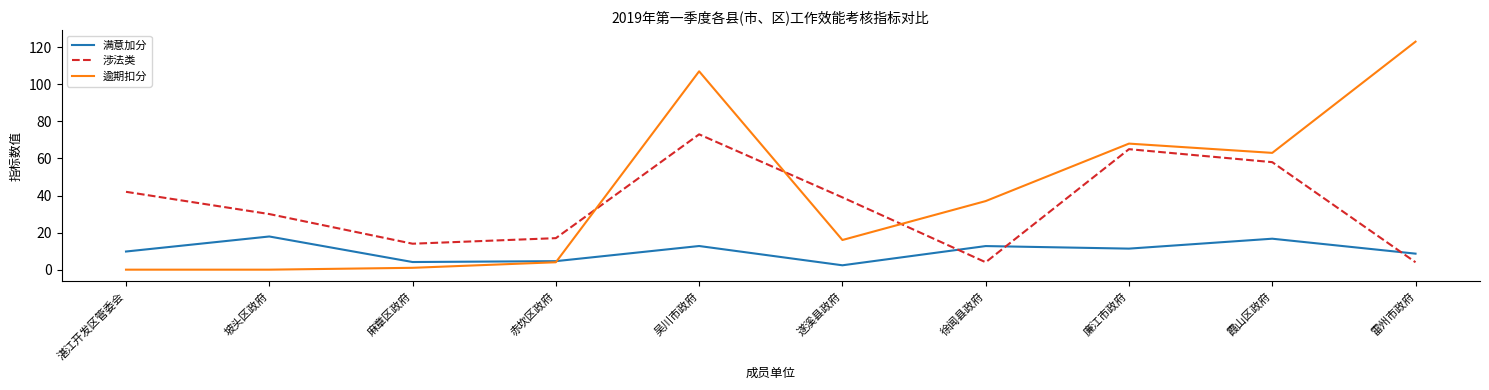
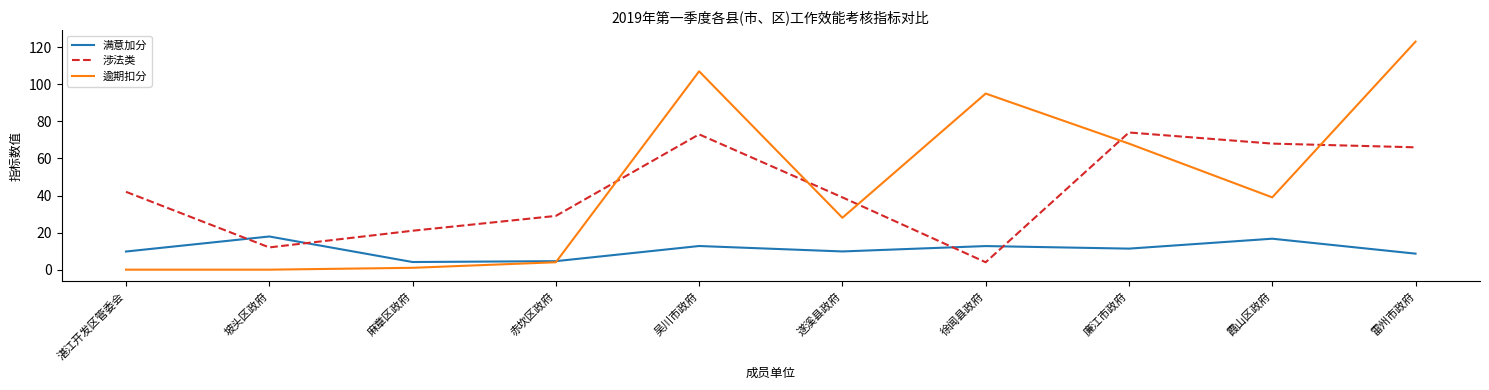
  {
    "满意加分": {
      "湛江开发区管委会": 10,
      "坡头区政府": 18,
      "麻章区政府": 4,
      "吴川市政府": 13,
-     "遂溪县政府": 2,
+     "遂溪县政府": 10,
      "徐闻县政府": 13,
      "廉江市政府": 11,
      "霞山区政府": 17,
      "雷州市政府": 9
    },
    "涉法类": {
      "湛江开发区管委会": 42,
-     "坡头区政府": 30,
-     "麻章区政府": 14,
-     "赤坎区政府": 17,
+     "坡头区政府": 12,
+     "麻章区政府": 21,
+     "赤坎区政府": 29,
      "吴川市政府": 73,
      "遂溪县政府": 39,
      "徐闻县政府": 4,
-     "廉江市政府": 65,
-     "霞山区政府": 58,
-     "雷州市政府": 4
+     "廉江市政府": 74,
+     "霞山区政府": 68,
+     "雷州市政府": 66
    },
    "逾期扣分": {
      "湛江开发区管委会": 0,
      "坡头区政府": 0,
      "麻章区政府": 1,
      "吴川市政府": 107,
-     "遂溪县政府": 16,
-     "徐闻县政府": 37,
+     "遂溪县政府": 28,
+     "徐闻县政府": 95,
      "廉江市政府": 68,
-     "霞山区政府": 63,
+     "霞山区政府": 39,
      "雷州市政府": 123
    }
  }
